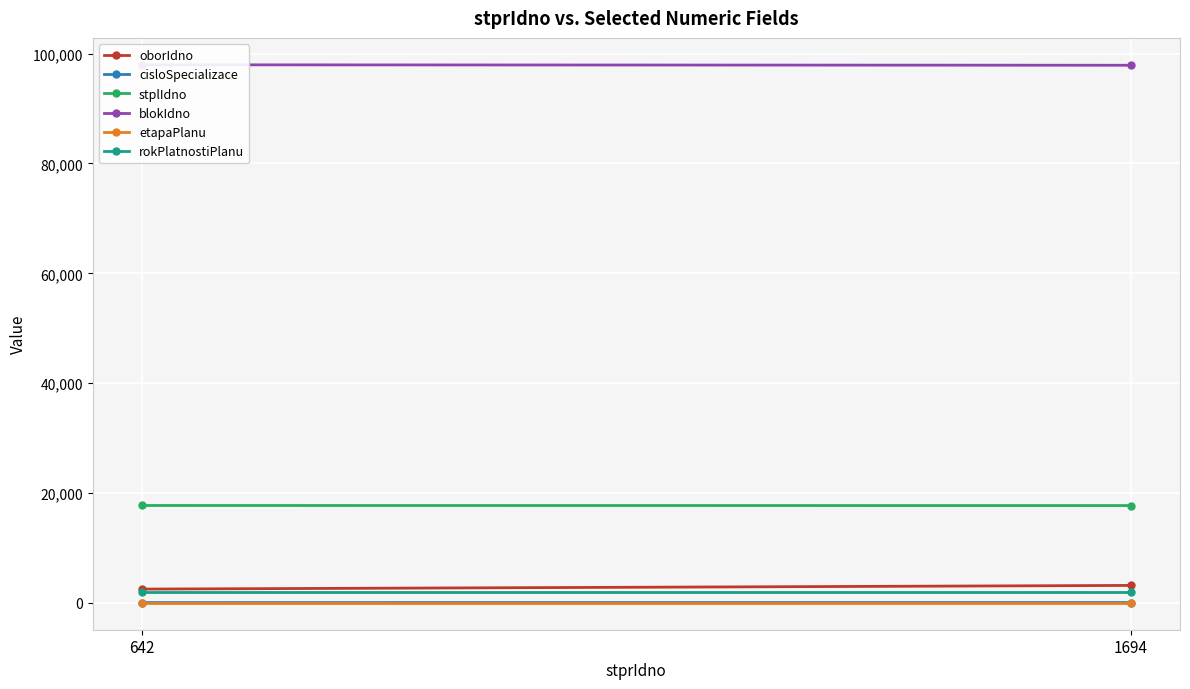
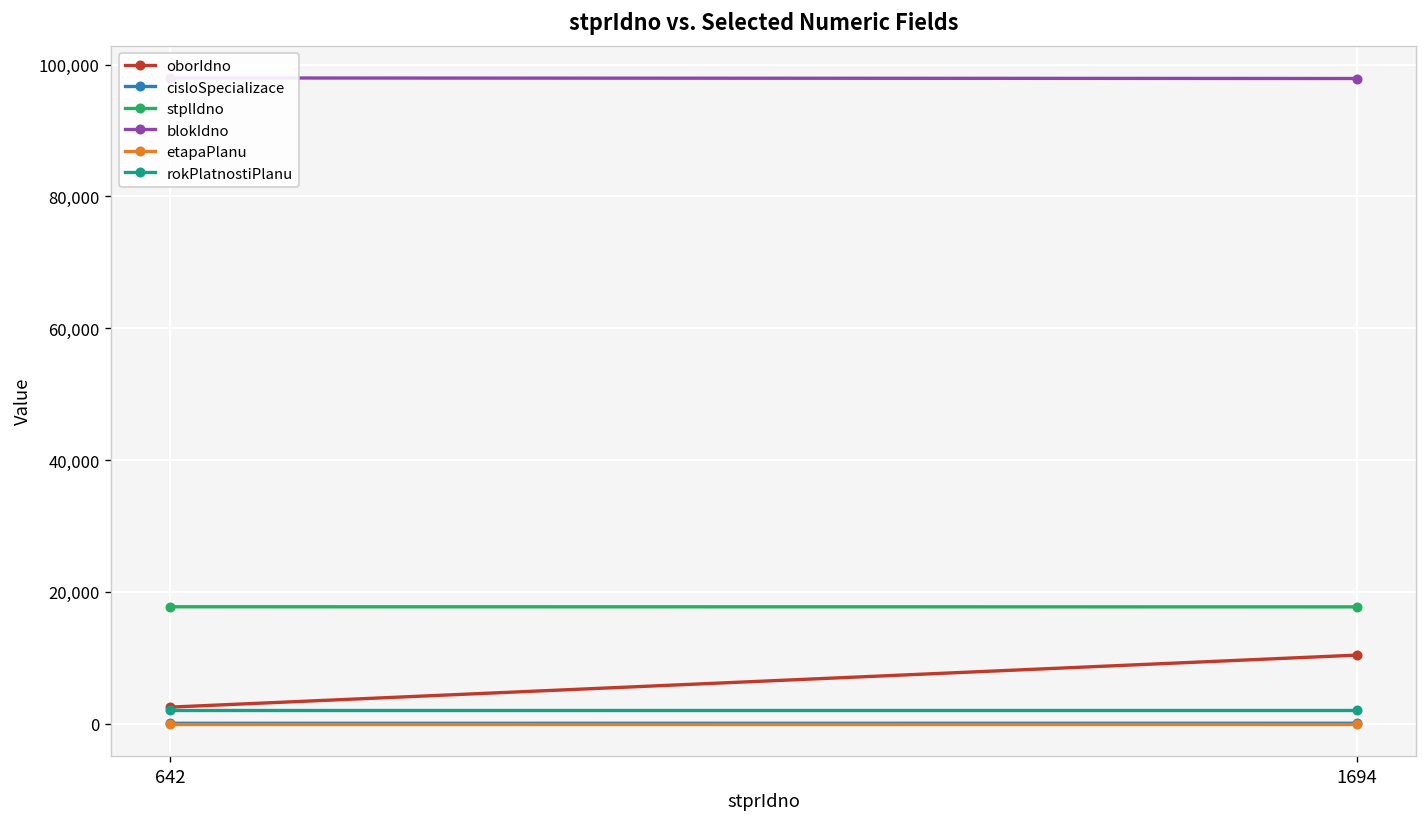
  {
    "oborIdno": {
      "642": "3,000",
-     "1694": "3,000"
+     "1694": "10,000"
    },
    "etapaPlanu": {
      "642": "0",
      "1694": "0"
    },
    "blokIdno": {
      "1694": "98,000"
    }
  }
